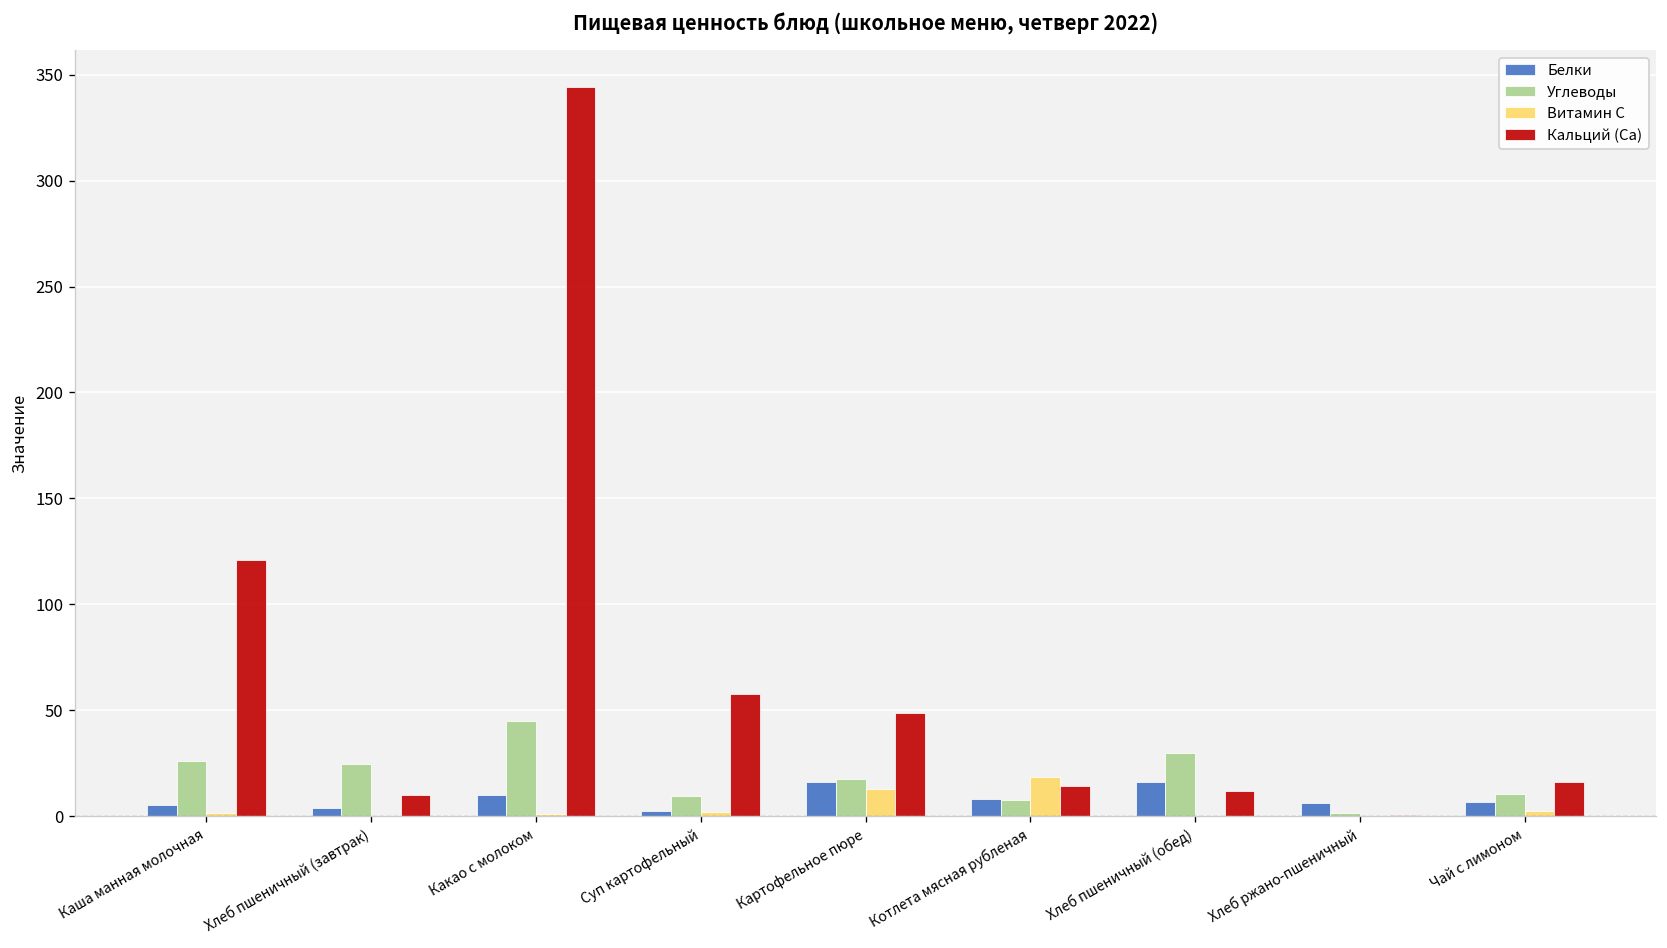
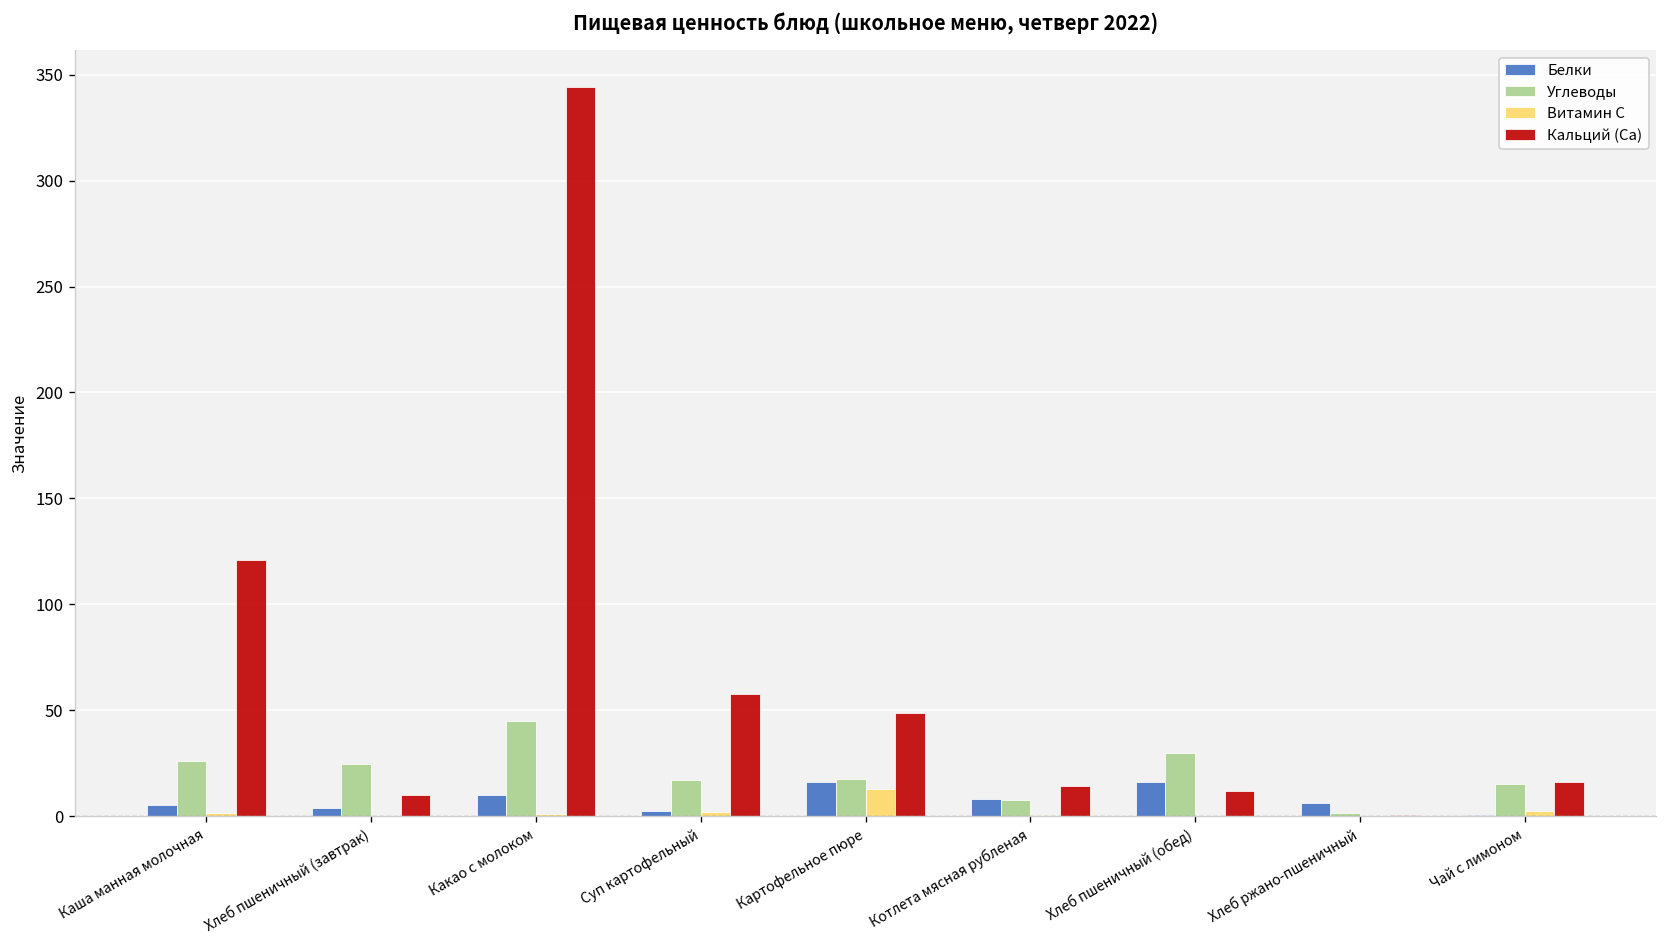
  {
    "Белки": {
      "Каша манная молочная": 5,
      "Хлеб пшеничный (завтрак)": 4,
      "Какао с молоком": 10,
      "Суп картофельный": 2,
      "Картофельное пюре": 16,
      "Котлета мясная рубленая": 8,
      "Хлеб пшеничный (обед)": 16,
      "Хлеб ржано-пшеничный": 6,
-     "Чай с лимоном": 7
+     "Чай с лимоном": 0
    },
    "Углеводы": {
      "Каша манная молочная": 26,
      "Хлеб пшеничный (завтрак)": 25,
      "Какао с молоком": 45,
-     "Суп картофельный": 9,
+     "Суп картофельный": 17,
      "Картофельное пюре": 17,
      "Котлета мясная рубленая": 8,
      "Хлеб пшеничный (обед)": 30,
      "Хлеб ржано-пшеничный": 2,
-     "Чай с лимоном": 11
+     "Чай с лимоном": 15
    },
    "Витамин С": {
      "Хлеб пшеничный (завтрак)": 0,
      "Суп картофельный": 2,
      "Картофельное пюре": 13,
-     "Котлета мясная рубленая": 18,
+     "Котлета мясная рубленая": 0,
      "Хлеб пшеничный (обед)": 0,
      "Хлеб ржано-пшеничный": 0,
      "Чай с лимоном": 2
    },
    "Кальций (Ca)": {
      "Каша манная молочная": 121,
      "Хлеб пшеничный (завтрак)": 10,
      "Какао с молоком": 344,
      "Суп картофельный": 58,
      "Картофельное пюре": 49,
      "Котлета мясная рубленая": 14,
      "Хлеб пшеничный (обед)": 12,
      "Чай с лимоном": 16
    }
  }
